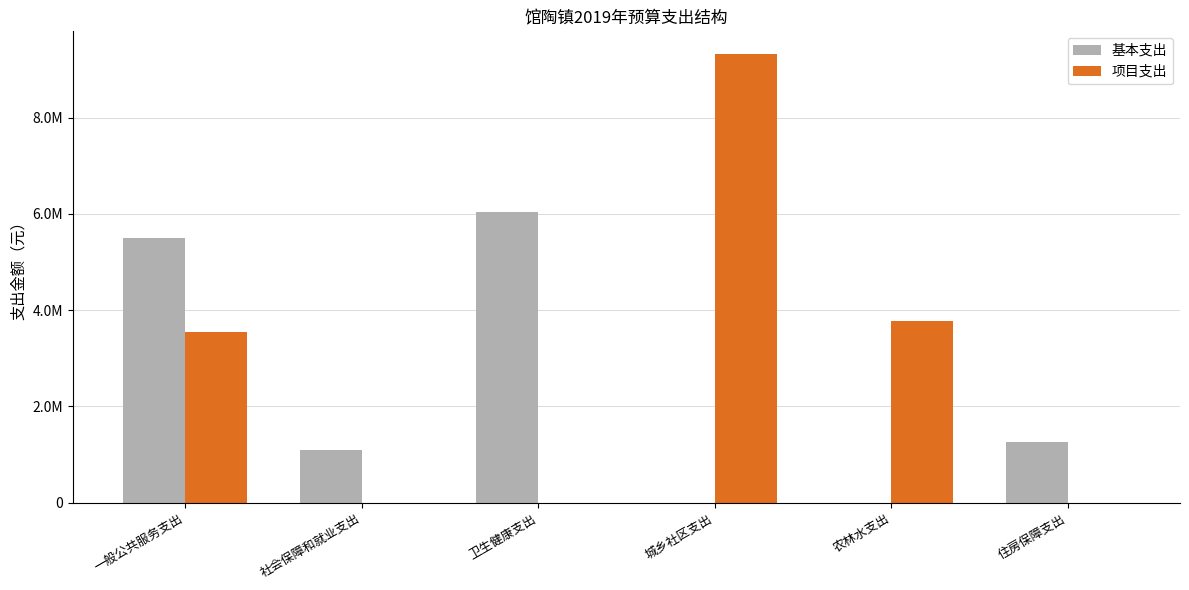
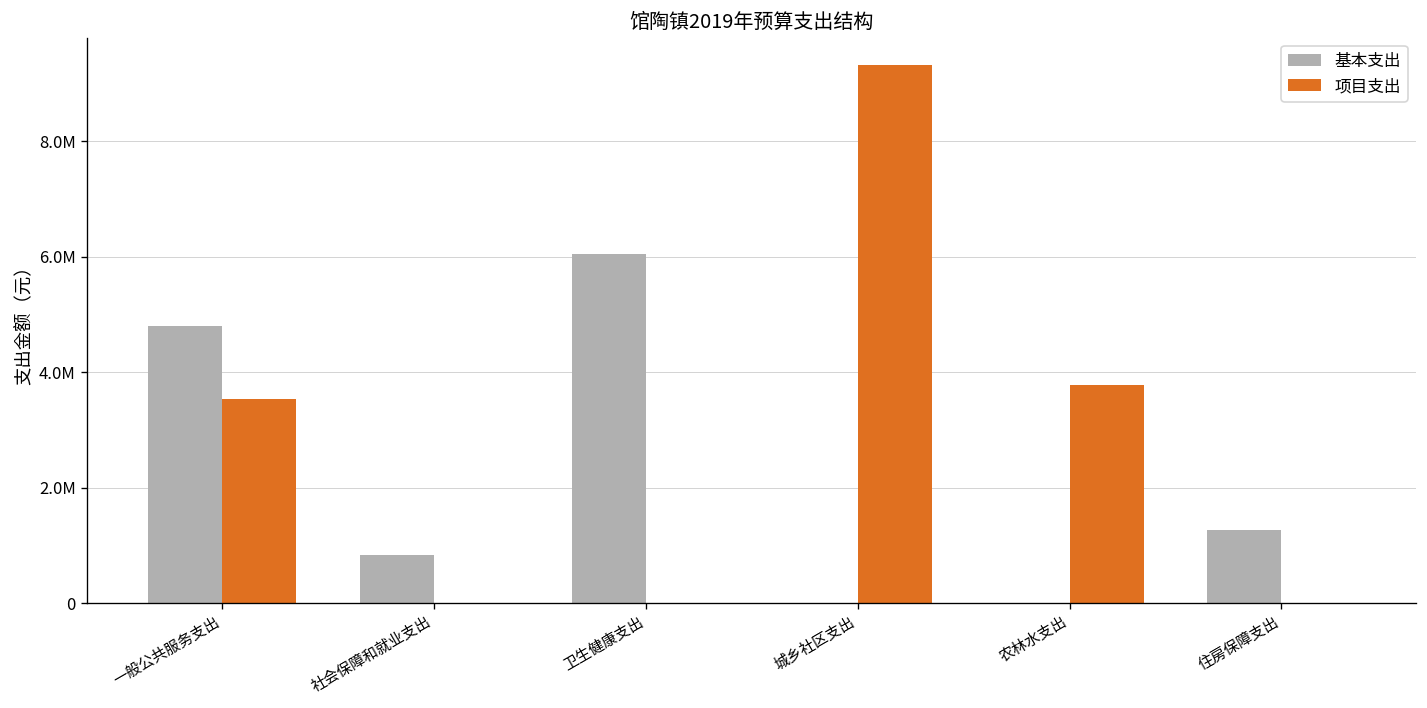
  {
    "基本支出": {
-     "一般公共服务支出": 5500000,
-     "社会保障和就业支出": 1100000,
+     "一般公共服务支出": 4800000,
+     "社会保障和就业支出": 800000,
      "卫生健康支出": 6000000,
      "城乡社区支出": 0,
      "农林水支出": 0,
      "住房保障支出": 1300000
    },
    "项目支出": {
      "一般公共服务支出": 3500000,
      "社会保障和就业支出": 0,
      "卫生健康支出": 0,
      "城乡社区支出": 9300000,
      "农林水支出": 3800000,
      "住房保障支出": 0
    }
  }
